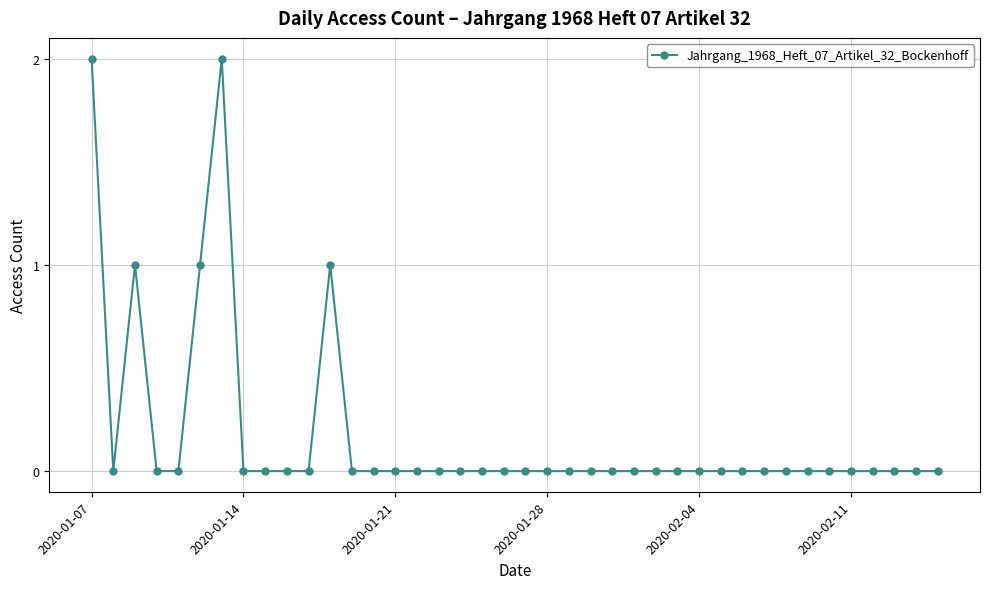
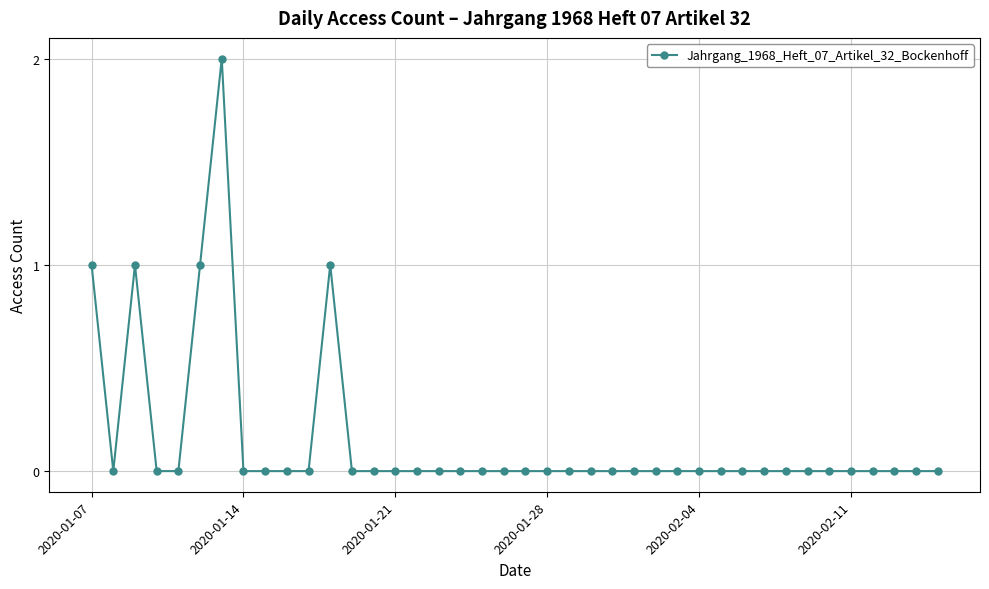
  {
-   "2020-01-07": 2,
+   "2020-01-07": 1,
    "2020-01-14": 0,
    "2020-01-21": 0,
    "2020-01-28": 0,
    "2020-02-04": 0,
    "2020-02-11": 0
  }
